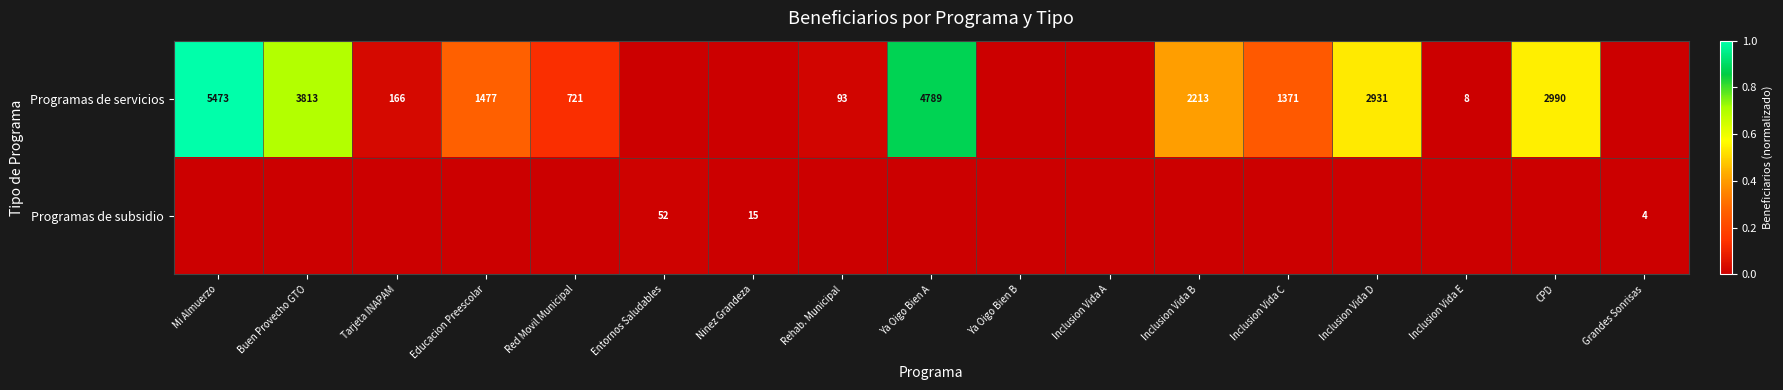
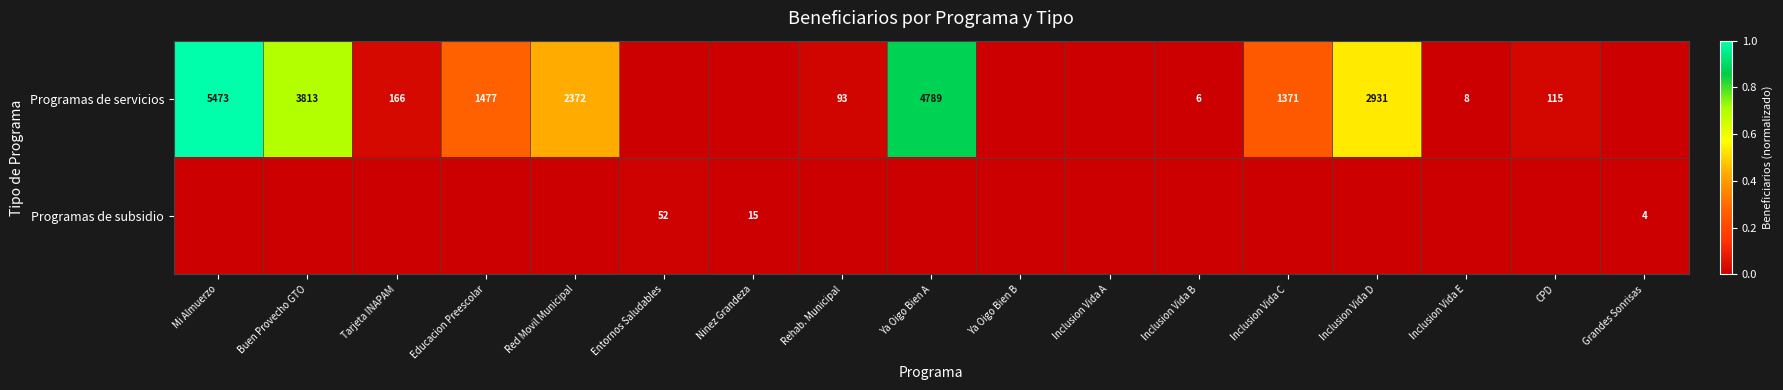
  {
    "Programas de servicios": {
      "Mi Almuerzo": 5473,
      "Buen Provecho GTO": 3813,
      "Tarjeta INAPAM": 166,
      "Educacion Preescolar": 1477,
-     "Red Movil Municipal": 721,
+     "Red Movil Municipal": 2372,
      "Rehab. Municipal": 93,
      "Ya Oigo Bien A": 4789,
-     "Inclusion Vida B": 2213,
+     "Inclusion Vida B": 6,
      "Inclusion Vida C": 1371,
      "Inclusion Vida D": 2931,
      "Inclusion Vida E": 8,
-     "CPD": 2990
+     "CPD": 115
    },
    "Programas de subsidio": {
      "Entornos Saludables": 52,
      "Ninez Grandeza": 15,
      "Grandes Sonrisas": 4
    }
  }
